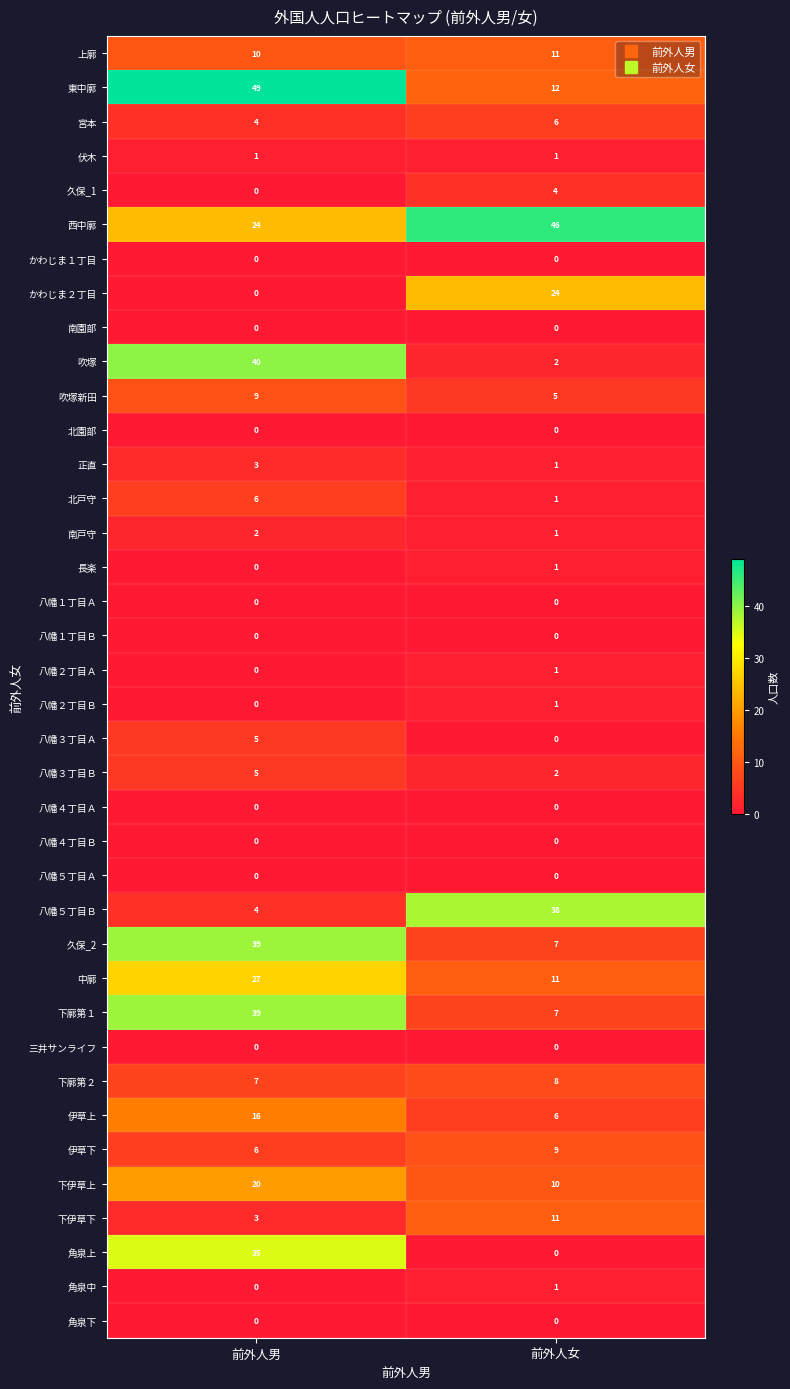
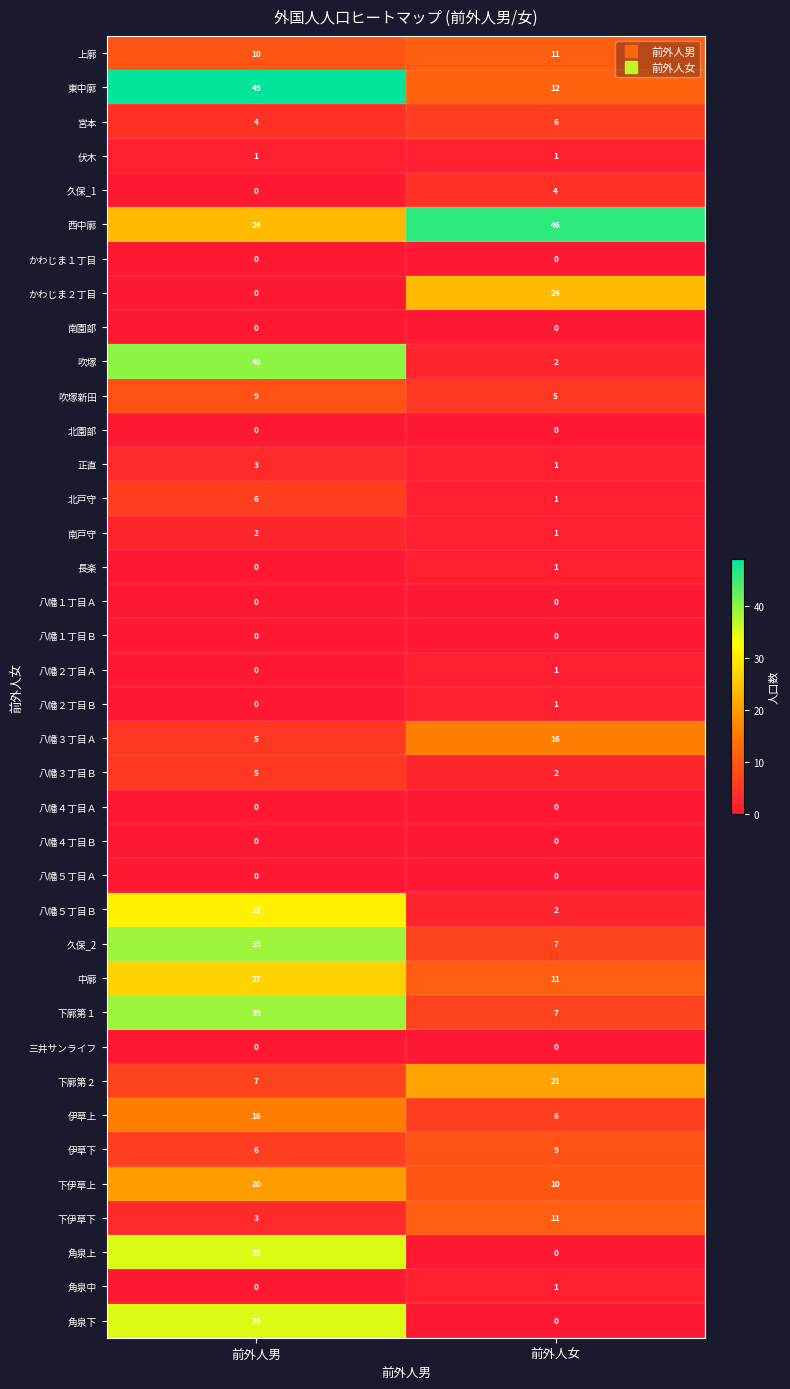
  {
    "上廓": {
      "前外人男": 10,
      "前外人女": 11
    },
    "東中廓": {
      "前外人男": 49,
      "前外人女": 12
    },
    "宮本": {
      "前外人男": 4,
      "前外人女": 6
    },
    "伏木": {
      "前外人男": 1,
      "前外人女": 1
    },
    "久保_1": {
      "前外人男": 0,
      "前外人女": 4
    },
    "西中廓": {
      "前外人男": 24,
      "前外人女": 46
    },
    "かわじま１丁目": {
      "前外人男": 0,
      "前外人女": 0
    },
    "かわじま２丁目": {
      "前外人男": 0,
      "前外人女": 24
    },
    "南園部": {
      "前外人男": 0,
      "前外人女": 0
    },
    "吹塚": {
      "前外人男": 40,
      "前外人女": 2
    },
    "吹塚新田": {
      "前外人男": 9,
      "前外人女": 5
    },
    "北園部": {
      "前外人男": 0,
      "前外人女": 0
    },
    "正直": {
      "前外人男": 3,
      "前外人女": 1
    },
    "北戸守": {
      "前外人男": 6,
      "前外人女": 1
    },
    "南戸守": {
      "前外人男": 2,
      "前外人女": 1
    },
    "長楽": {
      "前外人男": 0,
      "前外人女": 1
    },
    "八幡１丁目Ａ": {
      "前外人男": 0,
      "前外人女": 0
    },
    "八幡１丁目Ｂ": {
      "前外人男": 0,
      "前外人女": 0
    },
    "八幡２丁目Ａ": {
      "前外人男": 0,
      "前外人女": 1
    },
    "八幡２丁目Ｂ": {
      "前外人男": 0,
      "前外人女": 1
    },
    "八幡３丁目Ａ": {
      "前外人男": 5,
-     "前外人女": 0
+     "前外人女": 16
    },
    "八幡３丁目Ｂ": {
      "前外人男": 5,
      "前外人女": 2
    },
    "八幡４丁目Ａ": {
      "前外人男": 0,
      "前外人女": 0
    },
    "八幡４丁目Ｂ": {
      "前外人男": 0,
      "前外人女": 0
    },
    "八幡５丁目Ａ": {
      "前外人男": 0,
      "前外人女": 0
    },
    "八幡５丁目Ｂ": {
-     "前外人男": 4,
-     "前外人女": 38
+     "前外人男": 31,
+     "前外人女": 2
    },
    "久保_2": {
      "前外人男": 39,
      "前外人女": 7
    },
    "中廓": {
      "前外人男": 27,
      "前外人女": 11
    },
    "下廓第１": {
      "前外人男": 39,
      "前外人女": 7
    },
    "三井サンライフ": {
      "前外人男": 0,
      "前外人女": 0
    },
    "下廓第２": {
      "前外人男": 7,
-     "前外人女": 8
+     "前外人女": 21
    },
    "伊草上": {
      "前外人男": 16,
      "前外人女": 6
    },
    "伊草下": {
      "前外人男": 6,
      "前外人女": 9
    },
    "下伊草上": {
      "前外人男": 20,
      "前外人女": 10
    },
    "下伊草下": {
      "前外人男": 3,
      "前外人女": 11
    },
    "角泉上": {
      "前外人男": 35,
      "前外人女": 0
    },
    "角泉中": {
      "前外人男": 0,
      "前外人女": 1
    },
    "角泉下": {
-     "前外人男": 0,
+     "前外人男": 35,
      "前外人女": 0
    }
  }
